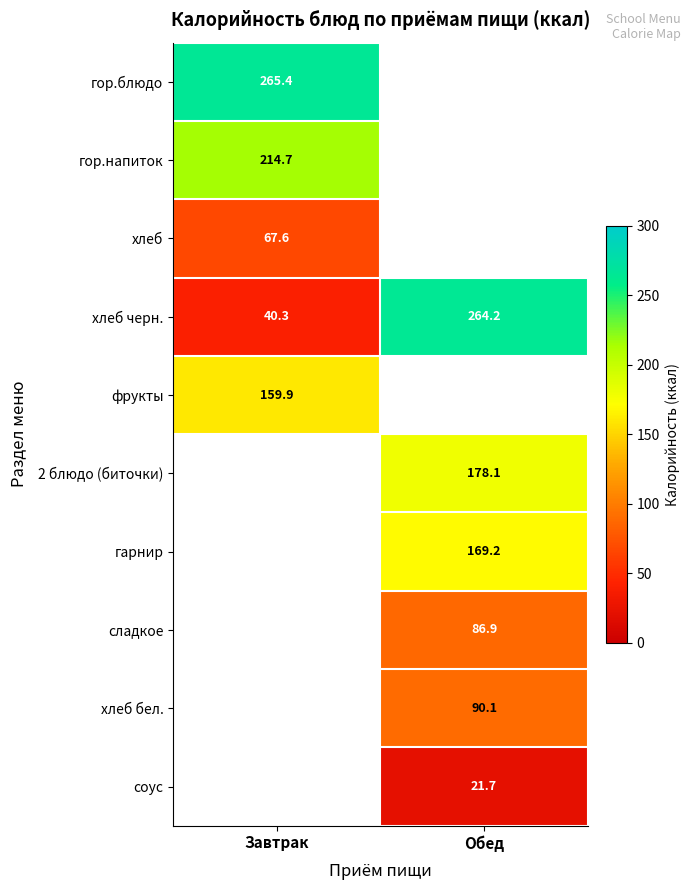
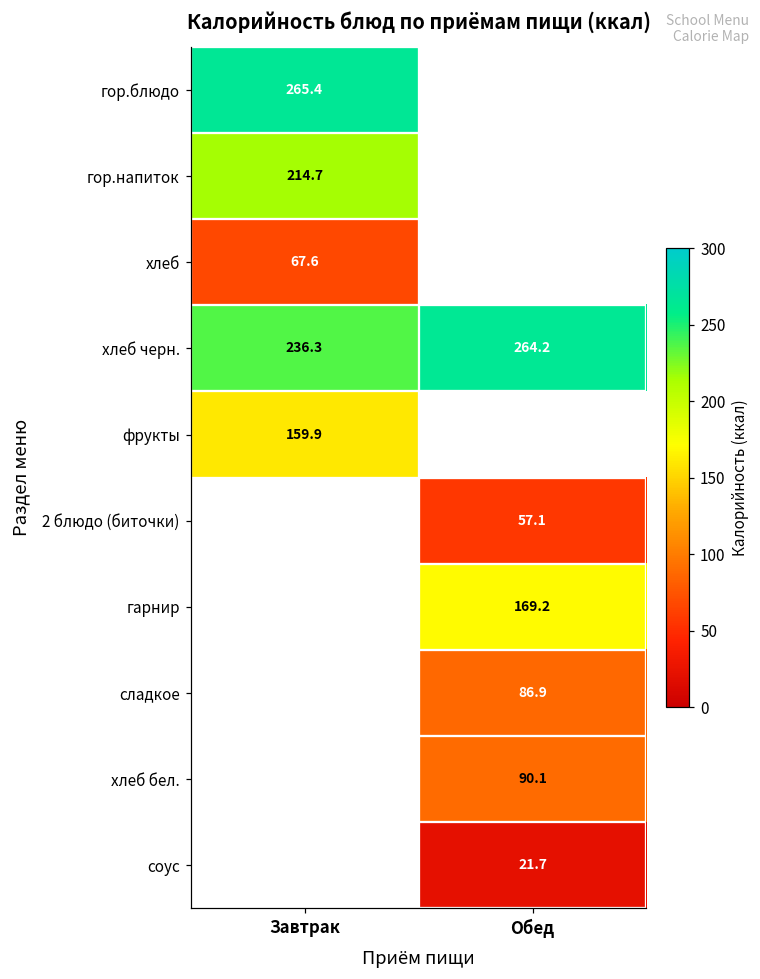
  {
    "гор.блюдо": {
      "Завтрак": 265.4
    },
    "гор.напиток": {
      "Завтрак": 214.7
    },
    "хлеб": {
      "Завтрак": 67.6
    },
    "хлеб черн.": {
-     "Завтрак": 40.3,
+     "Завтрак": 236.3,
      "Обед": 264.2
    },
    "фрукты": {
      "Завтрак": 159.9
    },
    "2 блюдо (биточки)": {
-     "Обед": 178.1
+     "Обед": 57.1
    },
    "гарнир": {
      "Обед": 169.2
    },
    "сладкое": {
      "Обед": 86.9
    },
    "хлеб бел.": {
      "Обед": 90.1
    },
    "соус": {
      "Обед": 21.7
    }
  }
